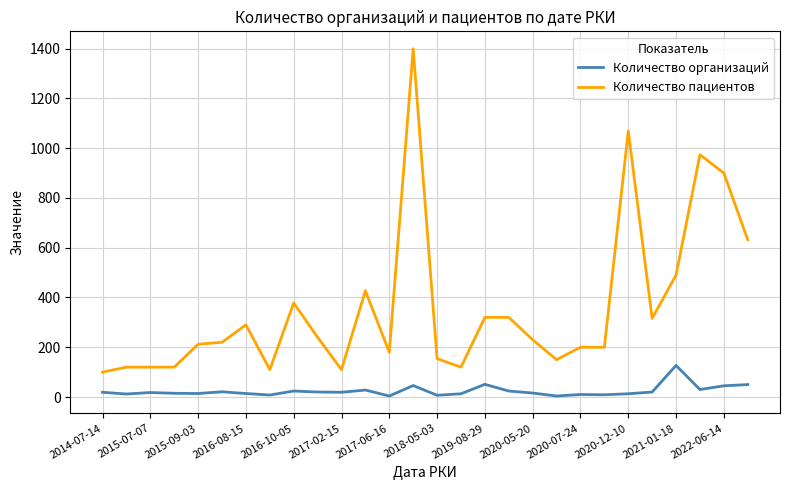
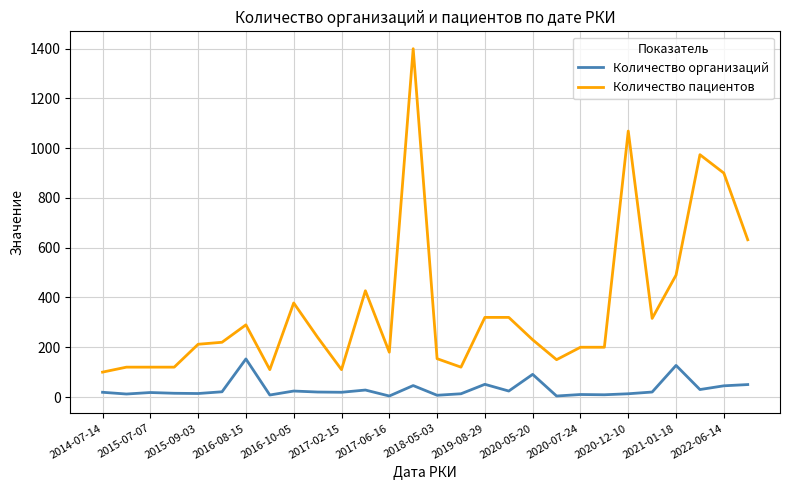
  {
    "Количество организаций": {
      "2014-07-14": 20,
      "2015-07-07": 20,
      "2015-09-03": 10,
-     "2016-08-15": 10,
+     "2016-08-15": 150,
      "2016-10-05": 20,
      "2017-02-15": 20,
      "2017-06-16": 0,
      "2018-05-03": 10,
      "2019-08-29": 50,
-     "2020-05-20": 20,
+     "2020-05-20": 90,
      "2020-12-10": 10,
      "2021-01-18": 130,
      "2022-06-14": 50
    },
    "Количество пациентов": {
      "2014-07-14": 100,
      "2015-07-07": 120,
      "2015-09-03": 210,
      "2016-08-15": 290,
      "2016-10-05": 380,
      "2017-02-15": 110,
      "2017-06-16": 180,
      "2018-05-03": 150,
      "2019-08-29": 320,
      "2020-05-20": 230,
      "2020-12-10": 1070,
      "2021-01-18": 490,
      "2022-06-14": 900
    }
  }
